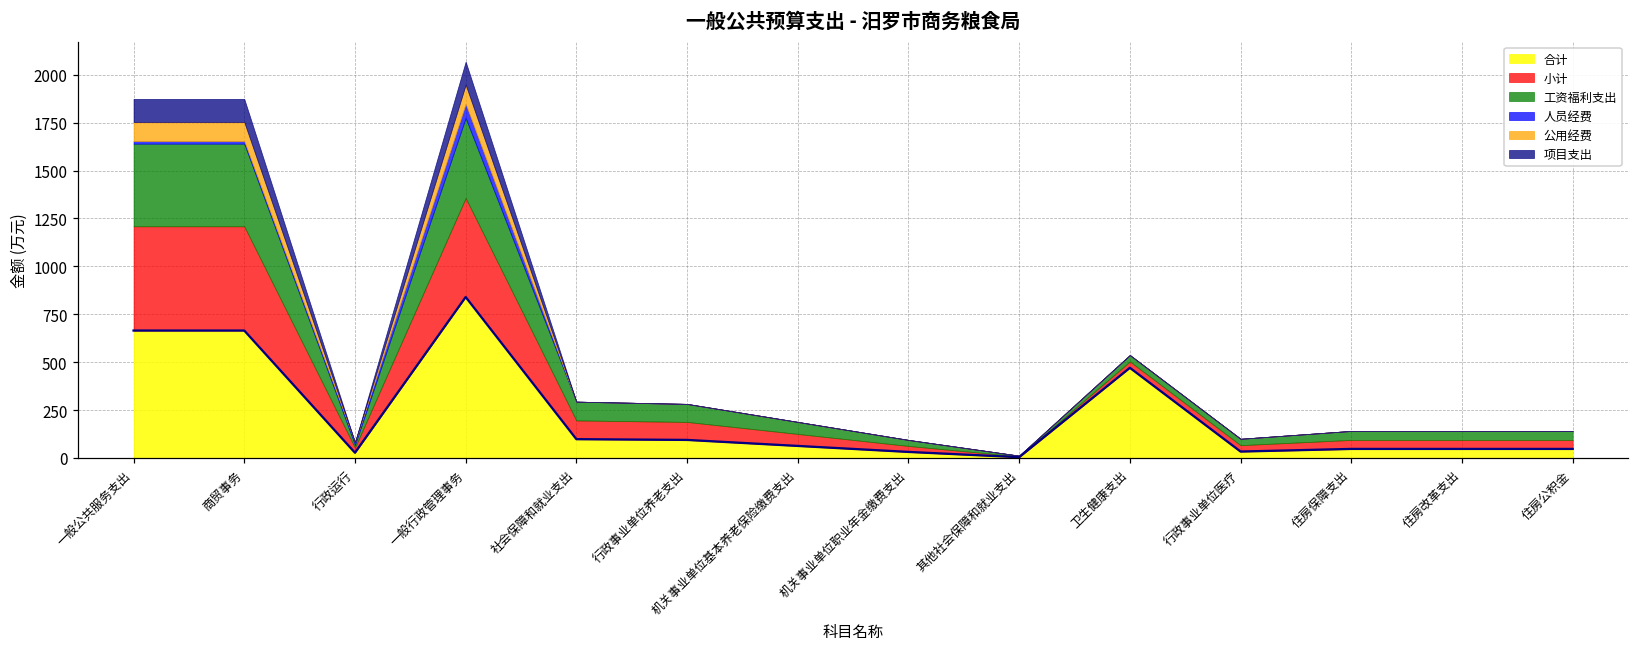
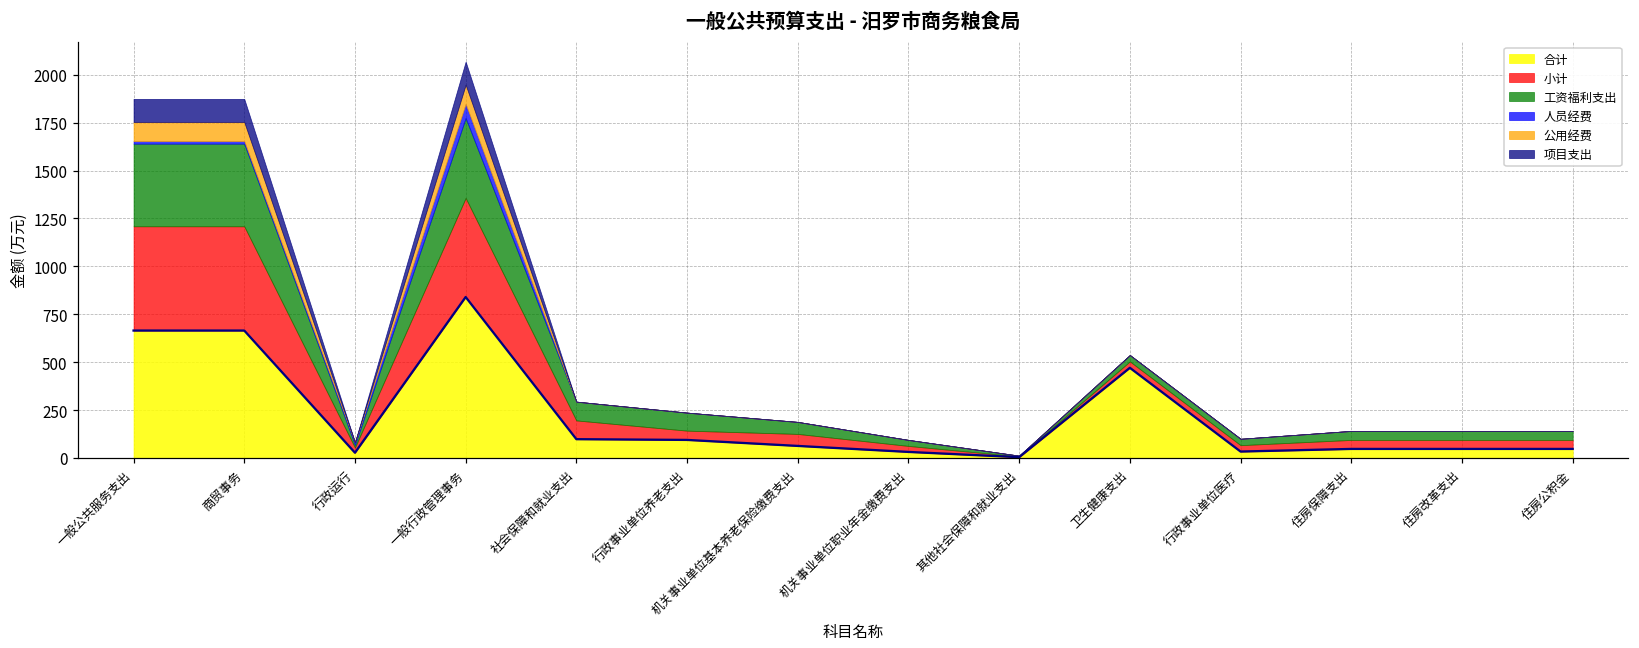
  {
    "合计": {
      "一般公共服务支出": 660,
      "商贸事务": 660,
      "行政运行": 30,
      "一般行政管理事务": 840,
      "社会保障和就业支出": 100,
      "行政事业单位养老支出": 90,
      "机关事业单位基本养老保险缴费支出": 60,
      "机关事业单位职业年金缴费支出": 30,
      "卫生健康支出": 470,
      "行政事业单位医疗": 30,
      "住房保障支出": 50,
      "住房改革支出": 50,
      "住房公积金": 50
    },
    "小计": {
      "一般公共服务支出": 540,
      "商贸事务": 540,
      "一般行政管理事务": 520,
      "社会保障和就业支出": 100,
-     "行政事业单位养老支出": 90,
+     "行政事业单位养老支出": 50,
      "机关事业单位基本养老保险缴费支出": 60,
      "机关事业单位职业年金缴费支出": 30,
      "卫生健康支出": 30,
      "行政事业单位医疗": 30,
      "住房保障支出": 50,
      "住房改革支出": 50,
      "住房公积金": 50
    },
    "工资福利支出": {
      "一般行政管理事务": 420
    },
    "人员经费": {
      "一般行政管理事务": 70
    },
    "公用经费": {
      "一般公共服务支出": 100,
      "商贸事务": 100,
      "一般行政管理事务": 100
    },
    "项目支出": {
      "一般公共服务支出": 120,
      "商贸事务": 120,
      "一般行政管理事务": 120
    }
  }
